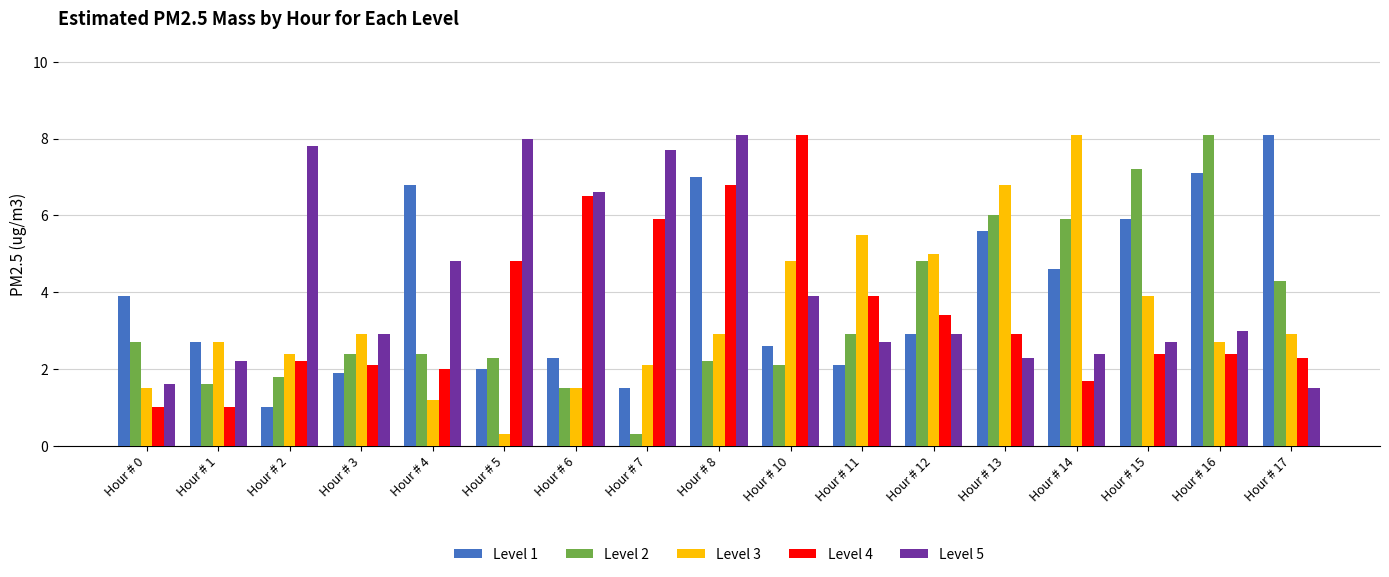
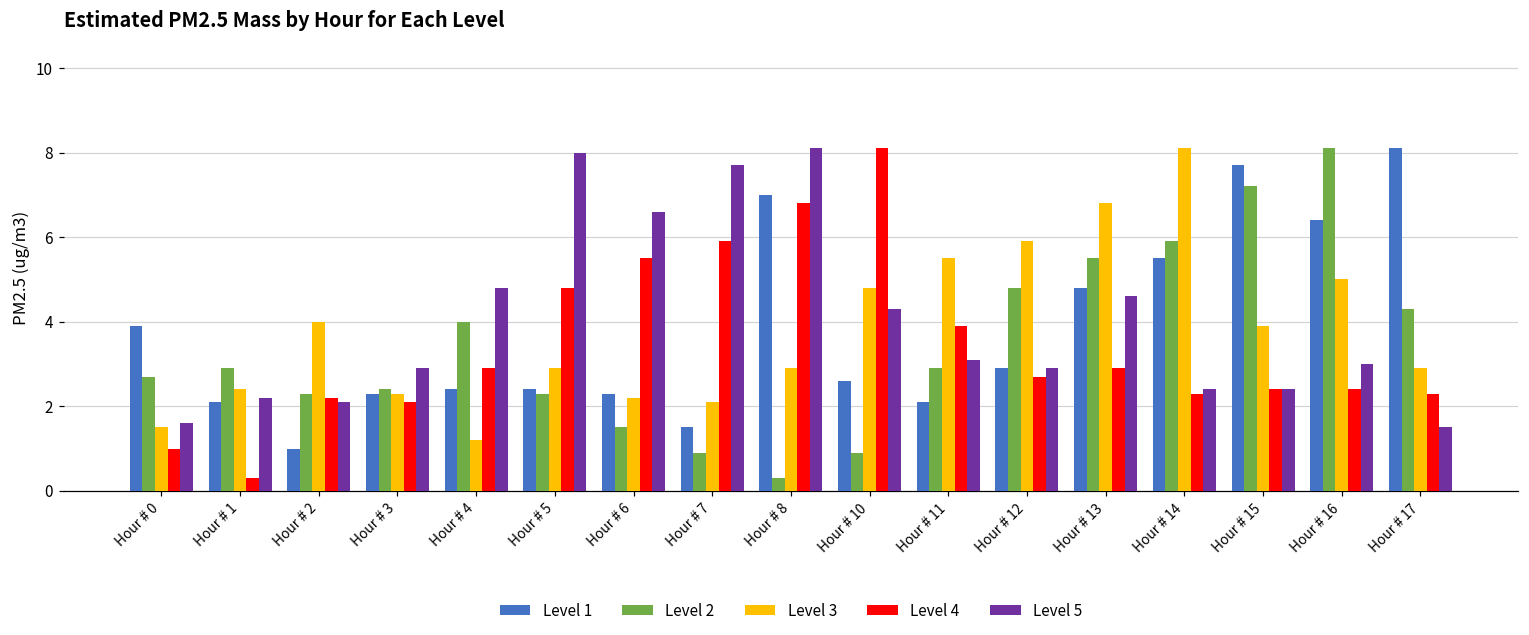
  {
    "Level 1": {
      "Hour # 0": 3.9,
-     "Hour # 1": 2.7,
+     "Hour # 1": 2.1,
      "Hour # 2": 1.0,
-     "Hour # 3": 1.9,
-     "Hour # 4": 6.8,
-     "Hour # 5": 2.0,
+     "Hour # 3": 2.3,
+     "Hour # 4": 2.4,
+     "Hour # 5": 2.4,
      "Hour # 6": 2.3,
      "Hour # 7": 1.5,
      "Hour # 8": 7.0,
      "Hour # 10": 2.6,
      "Hour # 11": 2.1,
      "Hour # 12": 2.9,
-     "Hour # 13": 5.6,
-     "Hour # 14": 4.6,
-     "Hour # 15": 5.9,
-     "Hour # 16": 7.1,
+     "Hour # 13": 4.8,
+     "Hour # 14": 5.5,
+     "Hour # 15": 7.7,
+     "Hour # 16": 6.4,
      "Hour # 17": 8.1
    },
    "Level 2": {
      "Hour # 0": 2.7,
-     "Hour # 1": 1.6,
-     "Hour # 2": 1.8,
+     "Hour # 1": 2.9,
+     "Hour # 2": 2.3,
      "Hour # 3": 2.4,
-     "Hour # 4": 2.4,
+     "Hour # 4": 4.0,
      "Hour # 5": 2.3,
      "Hour # 6": 1.5,
-     "Hour # 7": 0.3,
-     "Hour # 8": 2.2,
-     "Hour # 10": 2.1,
+     "Hour # 7": 0.9,
+     "Hour # 8": 0.3,
+     "Hour # 10": 0.9,
      "Hour # 11": 2.9,
      "Hour # 12": 4.8,
-     "Hour # 13": 6.0,
+     "Hour # 13": 5.5,
      "Hour # 14": 5.9,
      "Hour # 15": 7.2,
      "Hour # 16": 8.1,
      "Hour # 17": 4.3
    },
    "Level 3": {
      "Hour # 0": 1.5,
-     "Hour # 1": 2.7,
-     "Hour # 2": 2.4,
-     "Hour # 3": 2.9,
+     "Hour # 1": 2.4,
+     "Hour # 2": 4.0,
+     "Hour # 3": 2.3,
      "Hour # 4": 1.2,
-     "Hour # 5": 0.3,
-     "Hour # 6": 1.5,
+     "Hour # 5": 2.9,
+     "Hour # 6": 2.2,
      "Hour # 7": 2.1,
      "Hour # 8": 2.9,
      "Hour # 10": 4.8,
      "Hour # 11": 5.5,
-     "Hour # 12": 5.0,
+     "Hour # 12": 5.9,
      "Hour # 13": 6.8,
      "Hour # 14": 8.1,
      "Hour # 15": 3.9,
-     "Hour # 16": 2.7,
+     "Hour # 16": 5.0,
      "Hour # 17": 2.9
    },
    "Level 4": {
      "Hour # 0": 1.0,
-     "Hour # 1": 1.0,
+     "Hour # 1": 0.3,
      "Hour # 2": 2.2,
      "Hour # 3": 2.1,
-     "Hour # 4": 2.0,
+     "Hour # 4": 2.9,
      "Hour # 5": 4.8,
-     "Hour # 6": 6.5,
+     "Hour # 6": 5.5,
      "Hour # 7": 5.9,
      "Hour # 8": 6.8,
      "Hour # 10": 8.1,
      "Hour # 11": 3.9,
-     "Hour # 12": 3.4,
+     "Hour # 12": 2.7,
      "Hour # 13": 2.9,
-     "Hour # 14": 1.7,
+     "Hour # 14": 2.3,
      "Hour # 15": 2.4,
      "Hour # 16": 2.4,
      "Hour # 17": 2.3
    },
    "Level 5": {
      "Hour # 0": 1.6,
      "Hour # 1": 2.2,
-     "Hour # 2": 7.8,
+     "Hour # 2": 2.1,
      "Hour # 3": 2.9,
      "Hour # 4": 4.8,
      "Hour # 5": 8.0,
      "Hour # 6": 6.6,
      "Hour # 7": 7.7,
      "Hour # 8": 8.1,
-     "Hour # 10": 3.9,
-     "Hour # 11": 2.7,
+     "Hour # 10": 4.3,
+     "Hour # 11": 3.1,
      "Hour # 12": 2.9,
-     "Hour # 13": 2.3,
+     "Hour # 13": 4.6,
      "Hour # 14": 2.4,
-     "Hour # 15": 2.7,
+     "Hour # 15": 2.4,
      "Hour # 16": 3.0,
      "Hour # 17": 1.5
    }
  }
